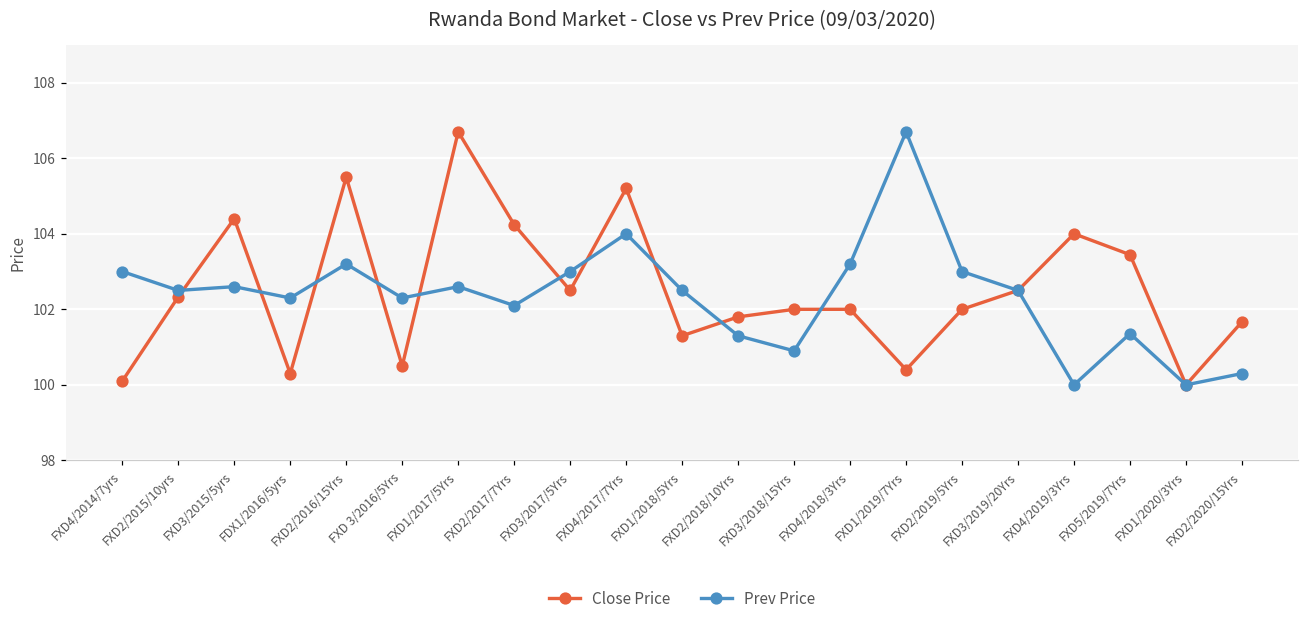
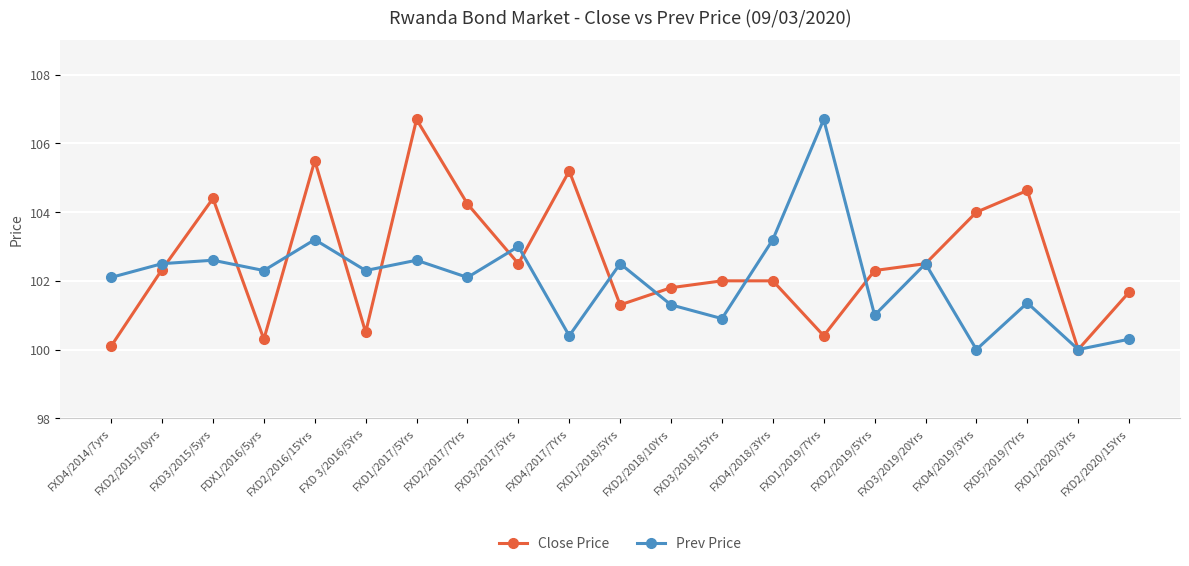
  {
    "Close Price": {
      "FXD4/2014/7yrs": 100.1,
      "FXD2/2015/10yrs": 102.3,
      "FXD3/2015/5yrs": 104.4,
      "FDX1/2016/5yrs": 100.3,
      "FXD2/2016/15Yrs": 105.5,
      "FXD 3/2016/5Yrs": 100.5,
      "FXD1/2017/5Yrs": 106.7,
      "FXD2/2017/7Yrs": 104.2,
      "FXD3/2017/5Yrs": 102.5,
      "FXD4/2017/7Yrs": 105.2,
      "FXD1/2018/5Yrs": 101.3,
      "FXD2/2018/10Yrs": 101.8,
      "FXD3/2018/15Yrs": 102.0,
      "FXD4/2018/3Yrs": 102.0,
      "FXD1/2019/7Yrs": 100.4,
-     "FXD2/2019/5Yrs": 102.0,
+     "FXD2/2019/5Yrs": 102.3,
      "FXD4/2019/3Yrs": 104.0,
-     "FXD5/2019/7Yrs": 103.4,
+     "FXD5/2019/7Yrs": 104.6,
      "FXD2/2020/15Yrs": 101.7
    },
    "Prev Price": {
-     "FXD4/2014/7yrs": 103.0,
+     "FXD4/2014/7yrs": 102.1,
      "FXD2/2015/10yrs": 102.5,
      "FXD3/2015/5yrs": 102.6,
      "FDX1/2016/5yrs": 102.3,
      "FXD2/2016/15Yrs": 103.2,
      "FXD 3/2016/5Yrs": 102.3,
      "FXD1/2017/5Yrs": 102.6,
      "FXD2/2017/7Yrs": 102.1,
      "FXD3/2017/5Yrs": 103.0,
-     "FXD4/2017/7Yrs": 104.0,
+     "FXD4/2017/7Yrs": 100.4,
      "FXD1/2018/5Yrs": 102.5,
      "FXD2/2018/10Yrs": 101.3,
      "FXD3/2018/15Yrs": 100.9,
      "FXD4/2018/3Yrs": 103.2,
      "FXD1/2019/7Yrs": 106.7,
-     "FXD2/2019/5Yrs": 103,
+     "FXD2/2019/5Yrs": 101,
      "FXD4/2019/3Yrs": 100.0,
      "FXD5/2019/7Yrs": 101.4,
      "FXD2/2020/15Yrs": 100.3
    }
  }
